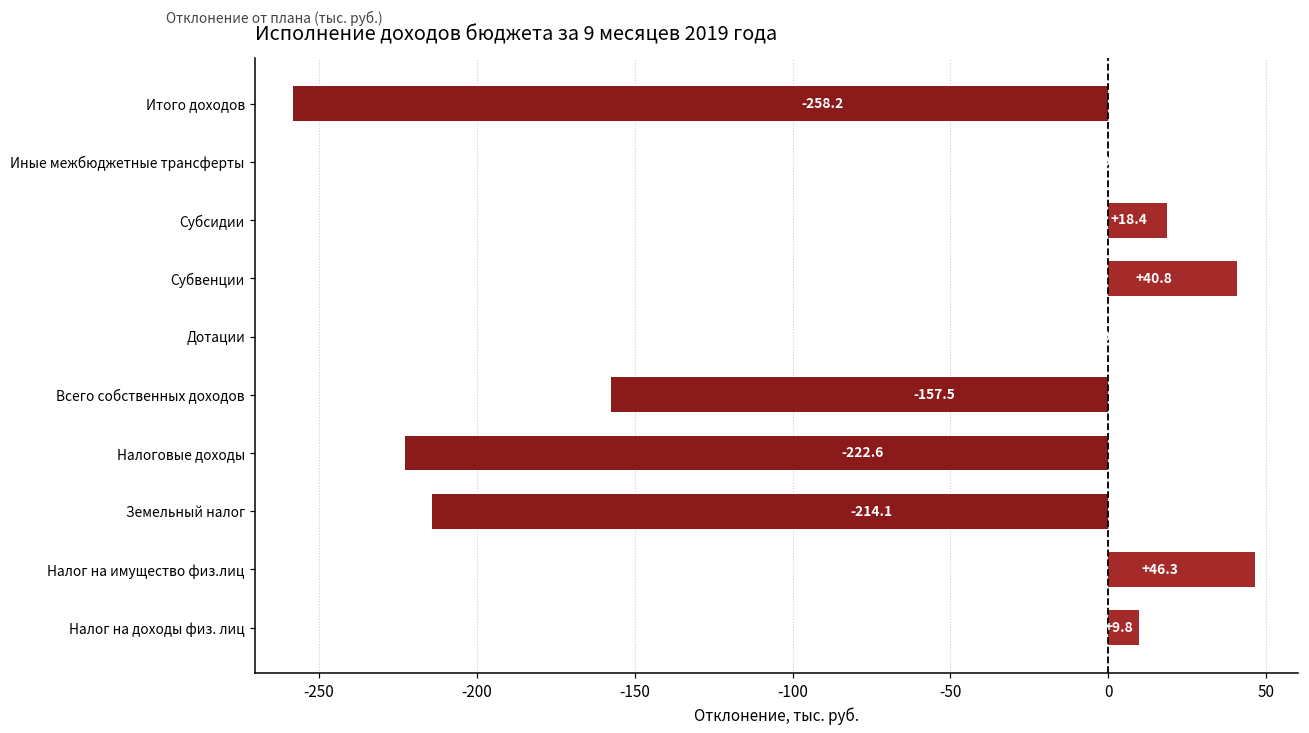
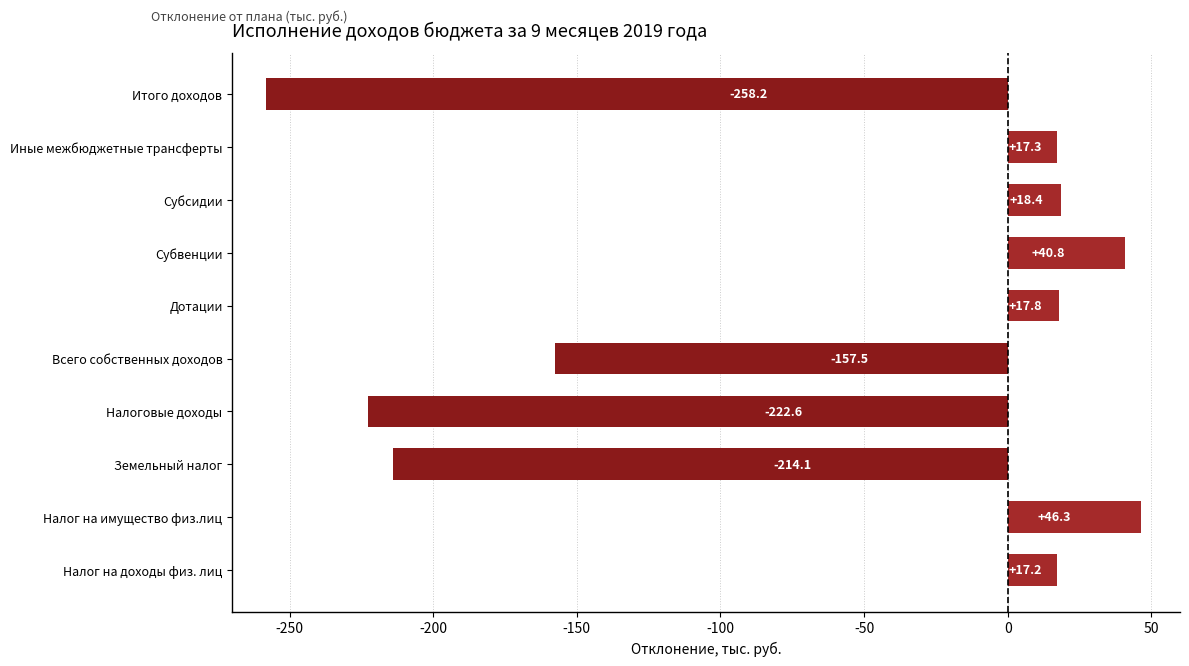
  {
    "Итого доходов": "-258.2",
-   "Иные межбюджетные трансферты": "0",
+   "Иные межбюджетные трансферты": "17",
    "Субсидии": "+18.4",
    "Субвенции": "+40.8",
-   "Дотации": "0",
+   "Дотации": "18",
    "Всего собственных доходов": "-157.5",
    "Налоговые доходы": "-222.6",
    "Земельный налог": "-214.1",
    "Налог на имущество физ.лиц": "+46.3",
-   "Налог на доходы физ. лиц": "+9.8"
+   "Налог на доходы физ. лиц": "+17.2"
  }
